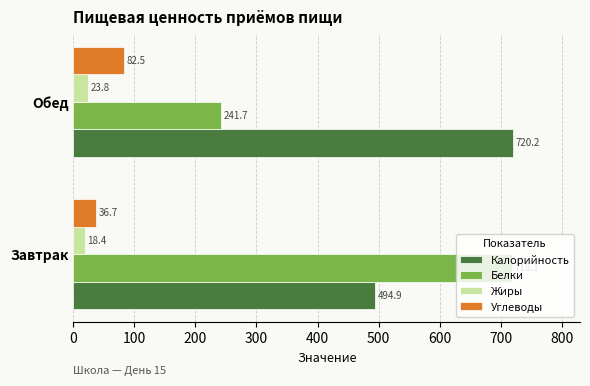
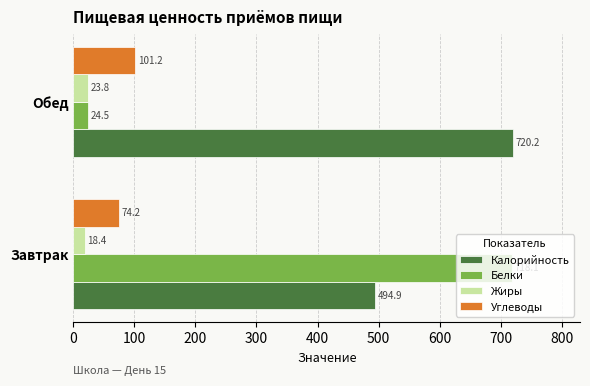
  {
    "Калорийность": {
      "Обед": 720.2,
      "Завтрак": 494.9
    },
    "Белки": {
-     "Обед": 241.7
+     "Обед": 24.5
    },
    "Жиры": {
      "Обед": 23.8,
      "Завтрак": 18.4
    },
    "Углеводы": {
-     "Обед": 82.5,
-     "Завтрак": 36.7
+     "Обед": 101.2,
+     "Завтрак": 74.2
    }
  }
